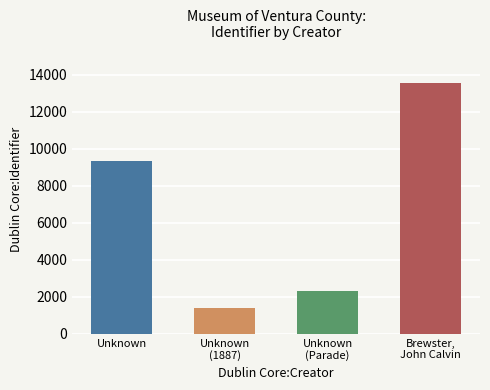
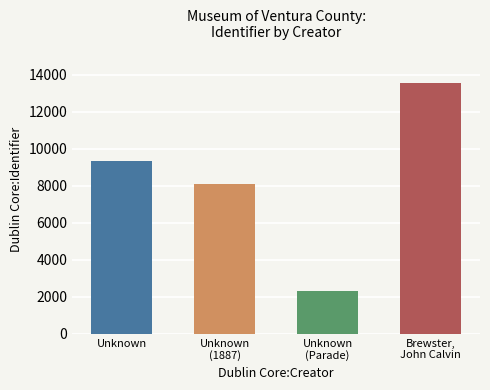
  {
    "Unknown": 9300,
-   "Unknown (1887)": 1400,
+   "Unknown (1887)": 8100,
    "Unknown (Parade)": 2300,
    "Brewster, John Calvin": 13600
  }
